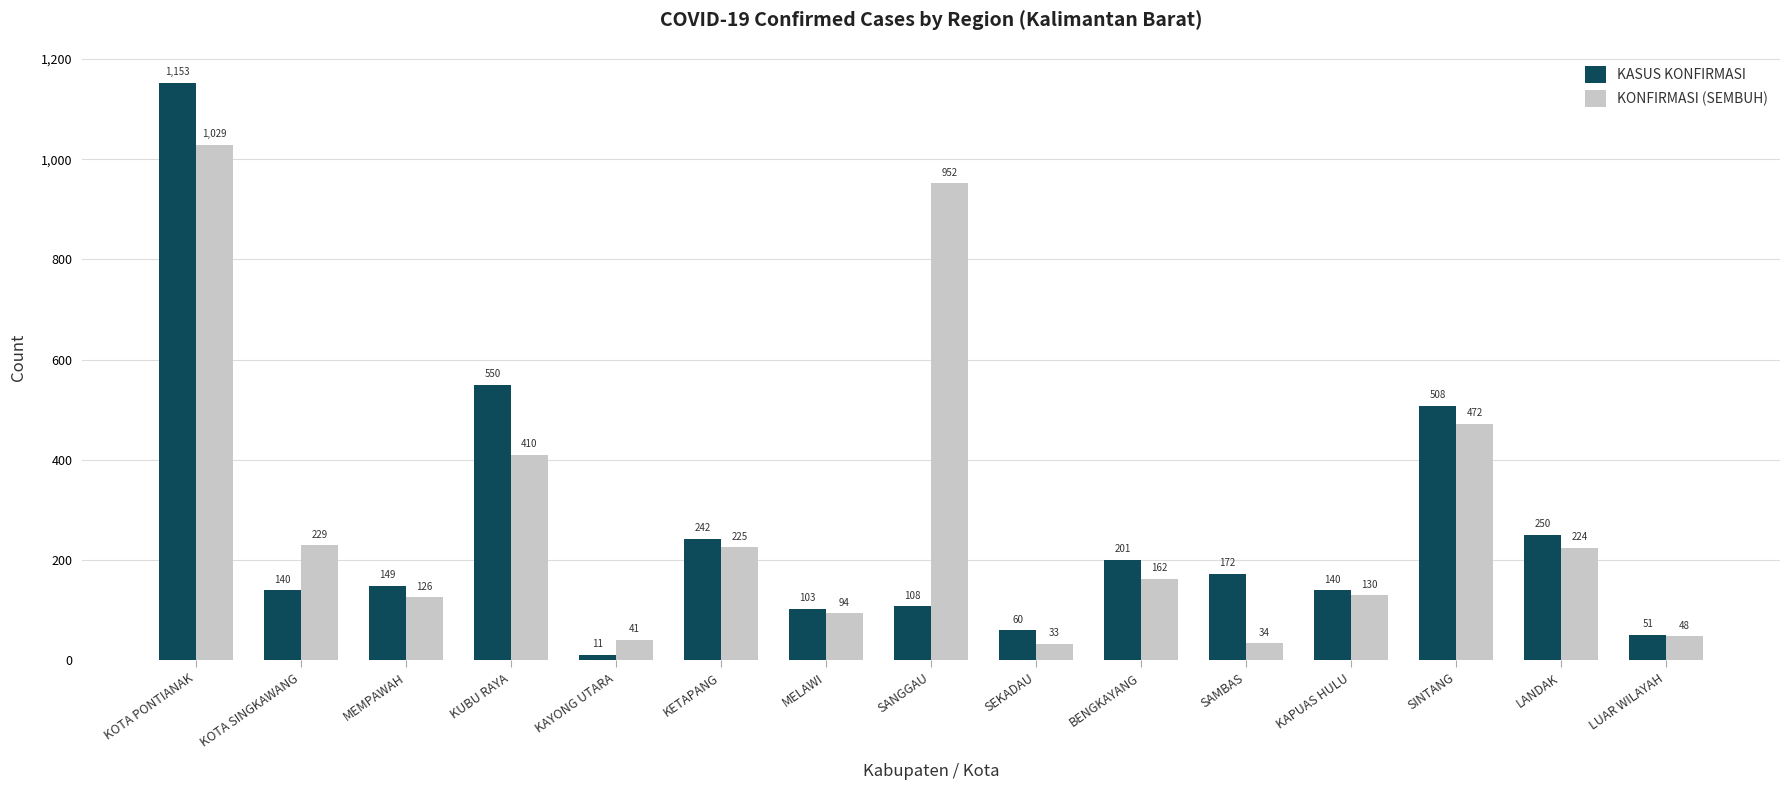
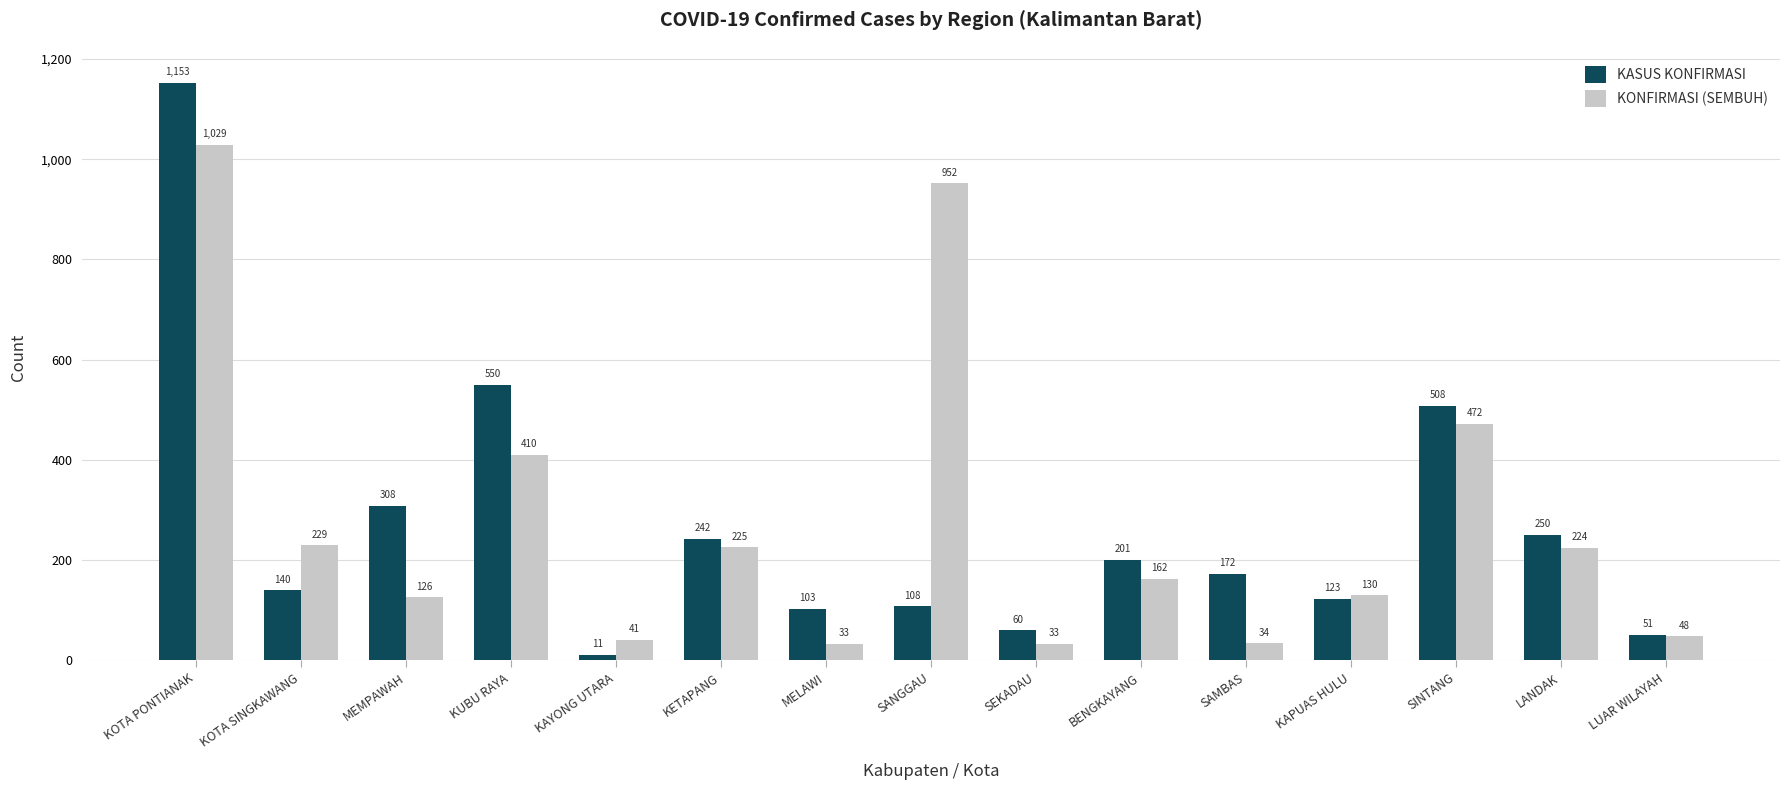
  {
    "KASUS KONFIRMASI": {
      "KOTA PONTIANAK": "1,153",
      "KOTA SINGKAWANG": "140",
-     "MEMPAWAH": "149",
+     "MEMPAWAH": "308",
      "KUBU RAYA": "550",
      "KAYONG UTARA": "11",
      "KETAPANG": "242",
      "MELAWI": "103",
      "SANGGAU": "108",
      "SEKADAU": "60",
      "BENGKAYANG": "201",
      "SAMBAS": "172",
-     "KAPUAS HULU": "140",
+     "KAPUAS HULU": "123",
      "SINTANG": "508",
      "LANDAK": "250",
      "LUAR WILAYAH": "51"
    },
    "KONFIRMASI (SEMBUH)": {
      "KOTA PONTIANAK": "1,029",
      "KOTA SINGKAWANG": "229",
      "MEMPAWAH": "126",
      "KUBU RAYA": "410",
      "KAYONG UTARA": "41",
      "KETAPANG": "225",
-     "MELAWI": "94",
+     "MELAWI": "33",
      "SANGGAU": "952",
      "SEKADAU": "33",
      "BENGKAYANG": "162",
      "SAMBAS": "34",
      "KAPUAS HULU": "130",
      "SINTANG": "472",
      "LANDAK": "224",
      "LUAR WILAYAH": "48"
    }
  }
